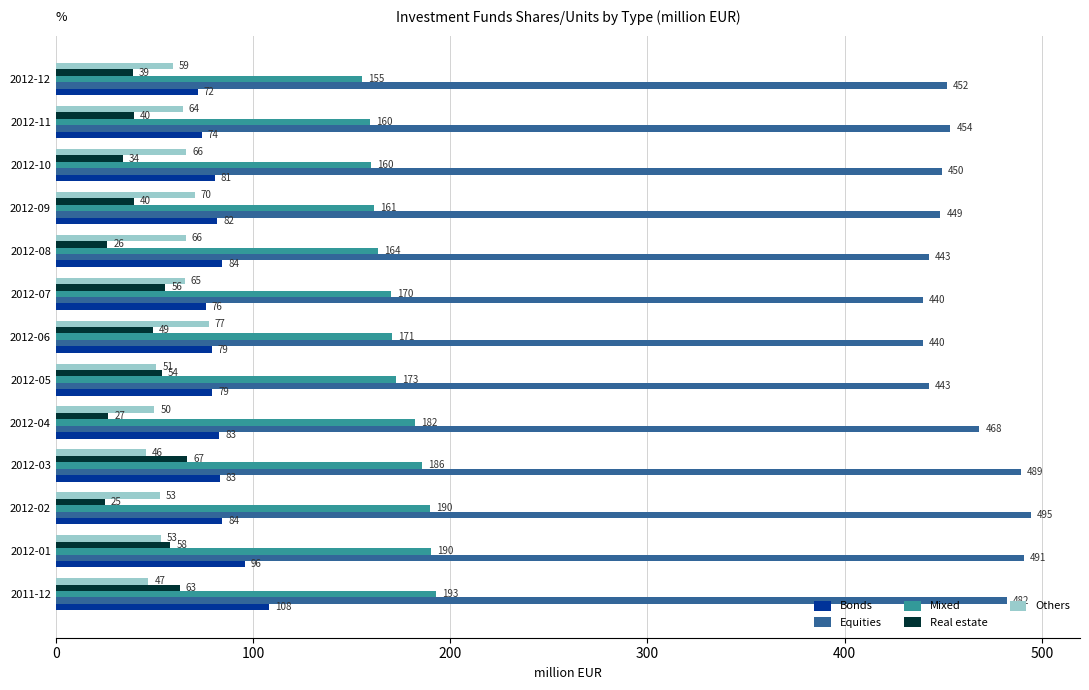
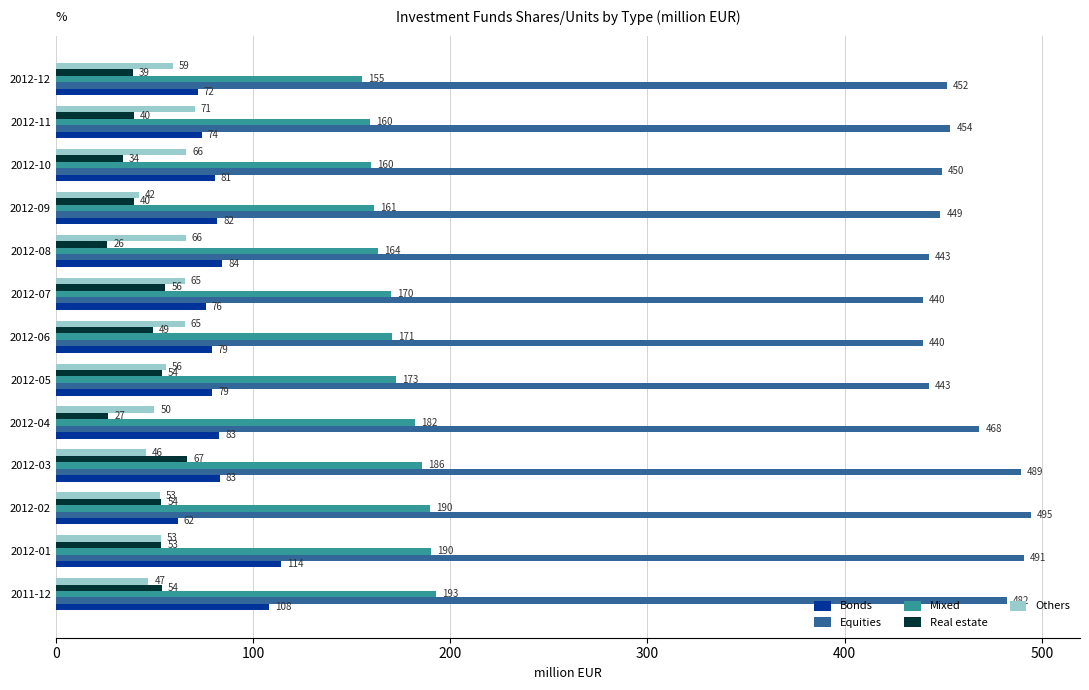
  {
    "Bonds": {
      "2012-12": 72,
      "2012-11": 74,
      "2012-10": 81,
      "2012-09": 82,
      "2012-08": 84,
      "2012-07": 76,
      "2012-06": 79,
      "2012-05": 79,
      "2012-04": 83,
      "2012-03": 83,
-     "2012-02": 84,
-     "2012-01": 96,
+     "2012-02": 62,
+     "2012-01": 114,
      "2011-12": 108
    },
    "Real estate": {
      "2012-12": 39,
      "2012-11": 40,
      "2012-10": 34,
      "2012-09": 40,
      "2012-08": 26,
      "2012-07": 56,
      "2012-06": 49,
      "2012-04": 27,
      "2012-03": 67,
-     "2012-02": 25,
-     "2012-01": 58,
-     "2011-12": 63
+     "2012-02": 54,
+     "2012-01": 53,
+     "2011-12": 54
    },
    "Others": {
      "2012-12": 59,
-     "2012-11": 64,
+     "2012-11": 71,
      "2012-10": 66,
-     "2012-09": 70,
+     "2012-09": 42,
      "2012-08": 66,
      "2012-07": 65,
-     "2012-06": 77,
-     "2012-05": 51,
+     "2012-06": 65,
+     "2012-05": 56,
      "2012-04": 50,
      "2012-03": 46,
      "2012-02": 53,
      "2012-01": 53,
      "2011-12": 47
    }
  }
